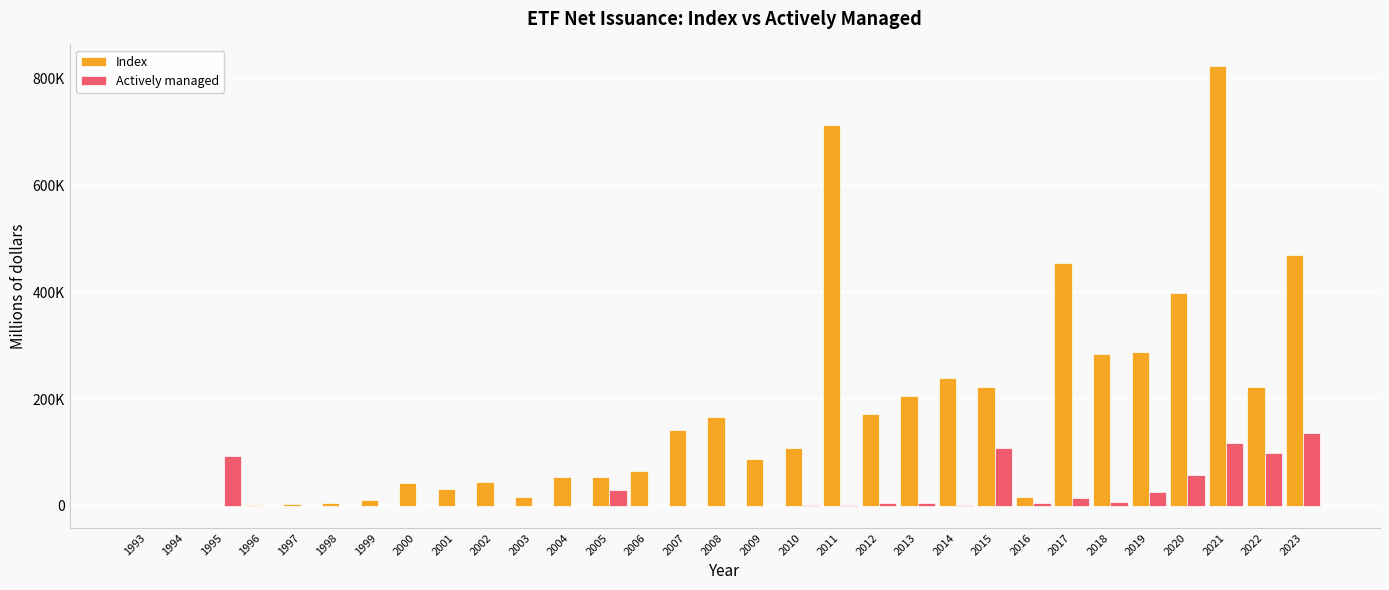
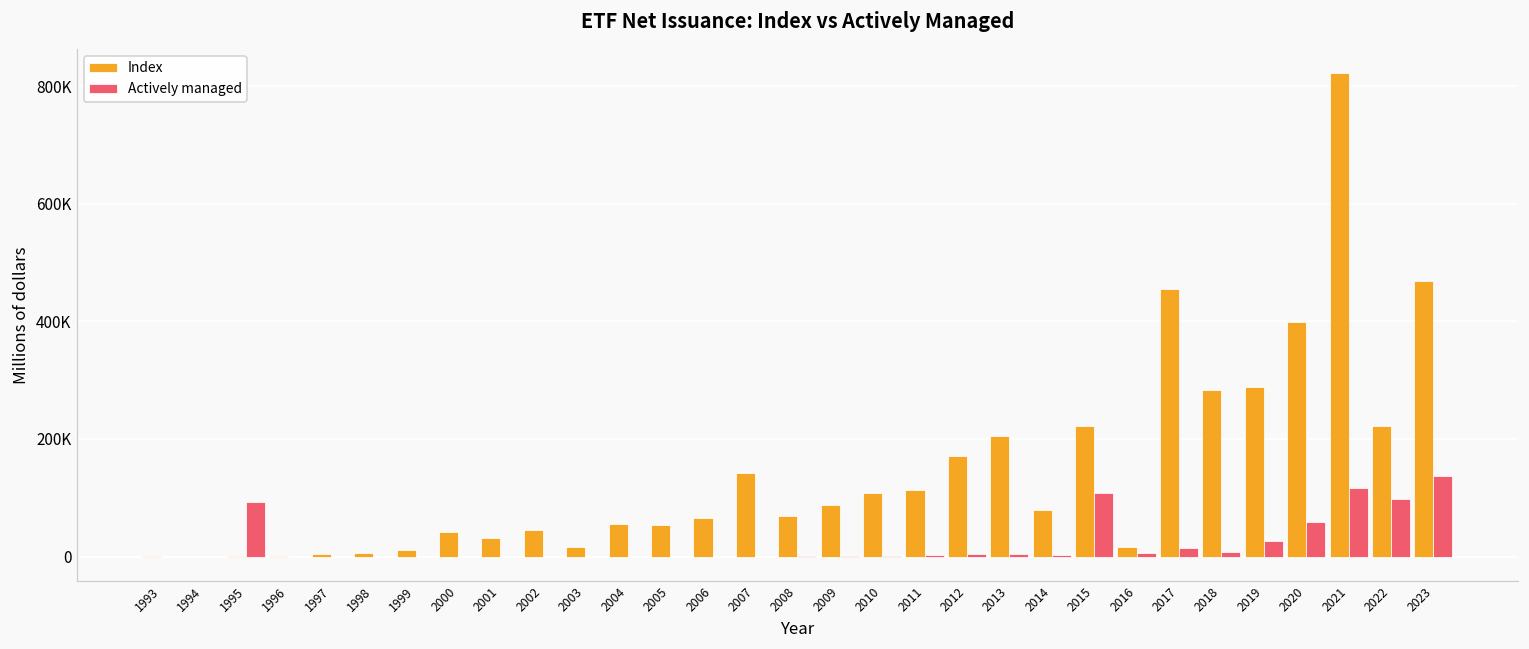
  {
    "Index": {
      "1998": 10000,
      "1999": 10000,
      "2000": 40000,
      "2001": 30000,
      "2002": 50000,
      "2003": 20000,
      "2004": 60000,
      "2005": 50000,
      "2006": 70000,
      "2007": 140000,
-     "2008": 170000,
+     "2008": 70000,
      "2009": 90000,
      "2010": 110000,
-     "2011": 710000,
+     "2011": 110000,
      "2012": 170000,
      "2013": 210000,
-     "2014": 240000,
+     "2014": 80000,
      "2015": 220000,
      "2016": 20000,
      "2017": 450000,
      "2018": 280000,
      "2019": 290000,
      "2020": 400000,
      "2021": 820000,
      "2022": 220000,
      "2023": 470000
    },
    "Actively managed": {
      "1993": 0,
      "1994": 0,
      "1995": 90000,
      "1996": 0,
      "1997": 0,
      "1998": 0,
      "1999": 0,
      "2000": 0,
      "2001": 0,
      "2002": 0,
      "2003": 0,
      "2004": 0,
-     "2005": 30000,
+     "2005": 0,
      "2006": 0,
      "2007": 0,
      "2012": 10000,
      "2015": 110000,
      "2016": 10000,
      "2017": 10000,
      "2018": 10000,
      "2019": 30000,
      "2020": 60000,
      "2021": 120000,
      "2022": 100000,
      "2023": 140000
    }
  }
